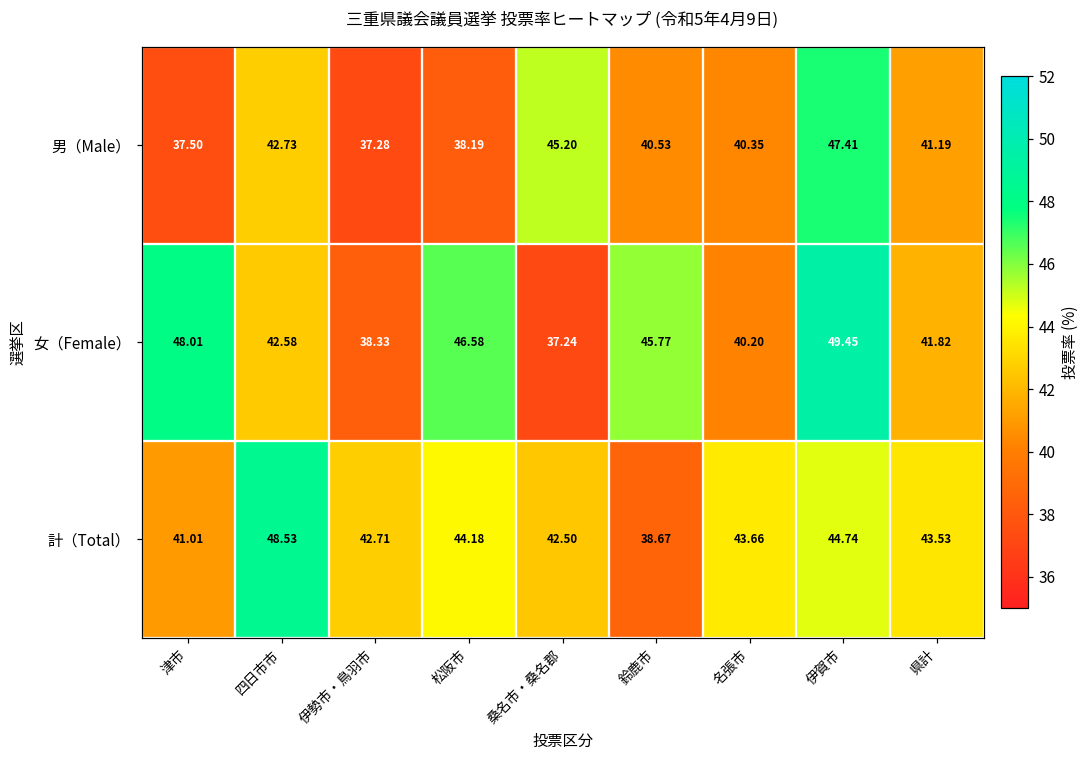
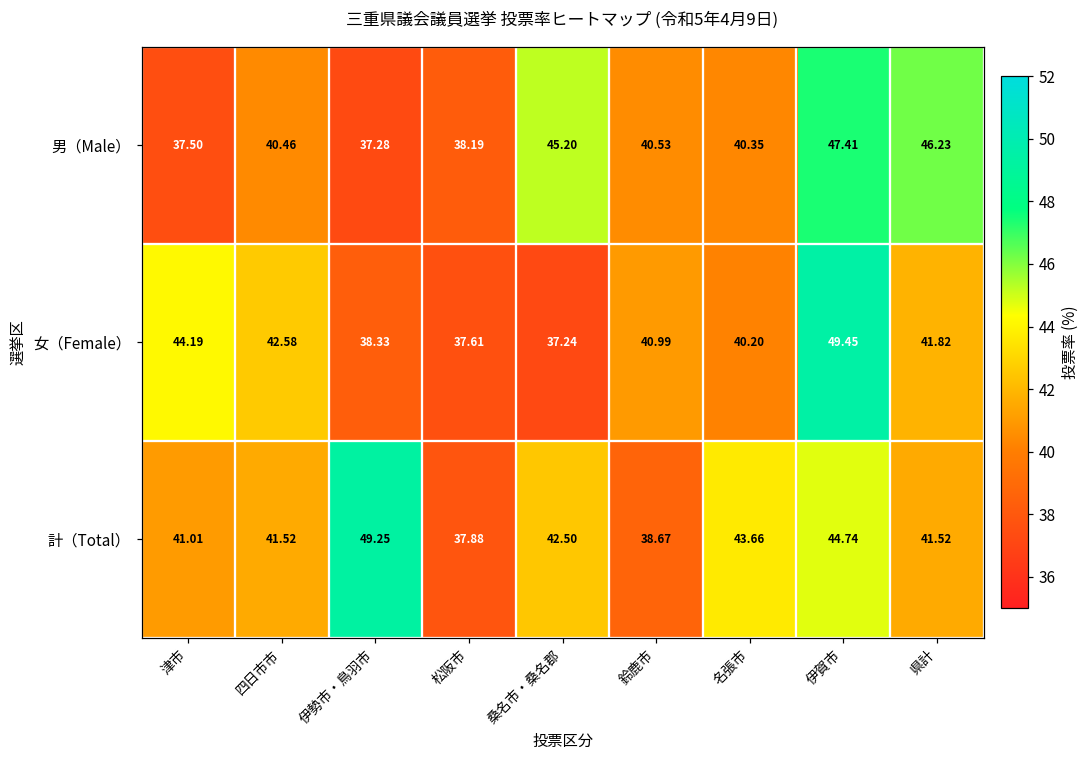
  {
    "男（Male）": {
      "津市": 37.50,
-     "四日市市": 42.73,
+     "四日市市": 40.46,
      "伊勢市・鳥羽市": 37.28,
      "松阪市": 38.19,
      "桑名市・桑名郡": 45.20,
      "鈴鹿市": 40.53,
      "名張市": 40.35,
      "伊賀市": 47.41,
-     "県計": 41.19
+     "県計": 46.23
    },
    "女（Female）": {
-     "津市": 48.01,
+     "津市": 44.19,
      "四日市市": 42.58,
      "伊勢市・鳥羽市": 38.33,
-     "松阪市": 46.58,
+     "松阪市": 37.61,
      "桑名市・桑名郡": 37.24,
-     "鈴鹿市": 45.77,
+     "鈴鹿市": 40.99,
      "名張市": 40.20,
      "伊賀市": 49.45,
      "県計": 41.82
    },
    "計（Total）": {
      "津市": 41.01,
-     "四日市市": 48.53,
-     "伊勢市・鳥羽市": 42.71,
-     "松阪市": 44.18,
+     "四日市市": 41.52,
+     "伊勢市・鳥羽市": 49.25,
+     "松阪市": 37.88,
      "桑名市・桑名郡": 42.50,
      "鈴鹿市": 38.67,
      "名張市": 43.66,
      "伊賀市": 44.74,
-     "県計": 43.53
+     "県計": 41.52
    }
  }
